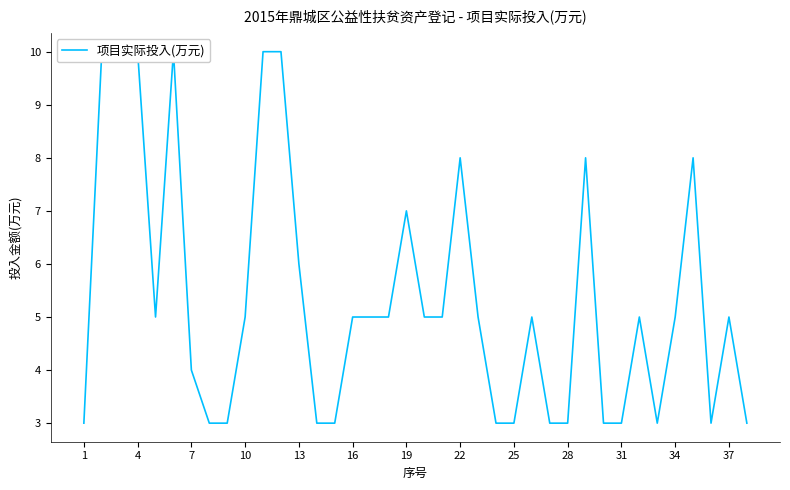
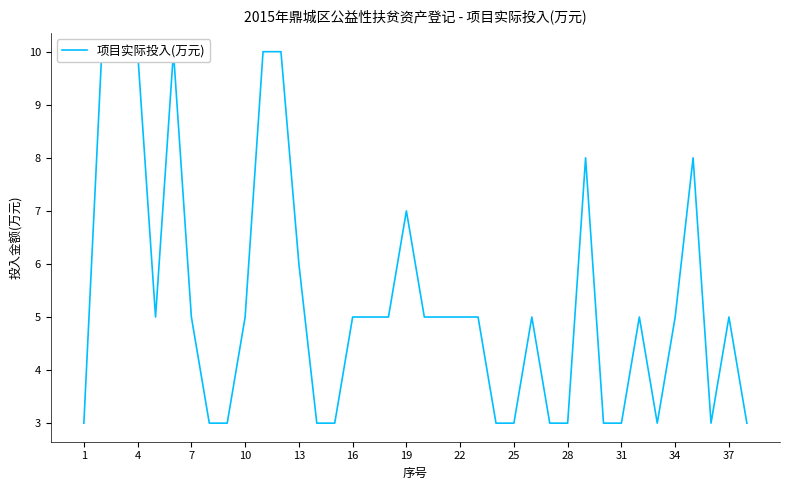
  {
    "1": 3,
-   "7": 4,
+   "7": 5,
    "10": 5,
    "13": 6,
    "16": 5,
    "19": 7,
-   "22": 8,
+   "22": 5,
    "25": 3,
    "28": 3,
    "31": 3,
    "34": 5,
    "37": 5
  }
